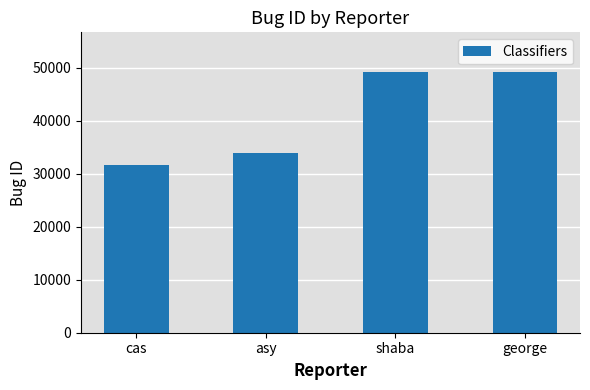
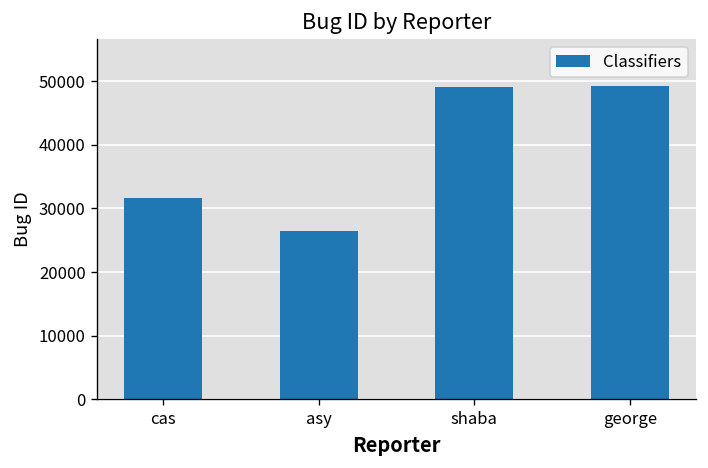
  {
    "cas": 32000,
-   "asy": 34000,
+   "asy": 26000,
    "shaba": 49000,
    "george": 49000
  }
